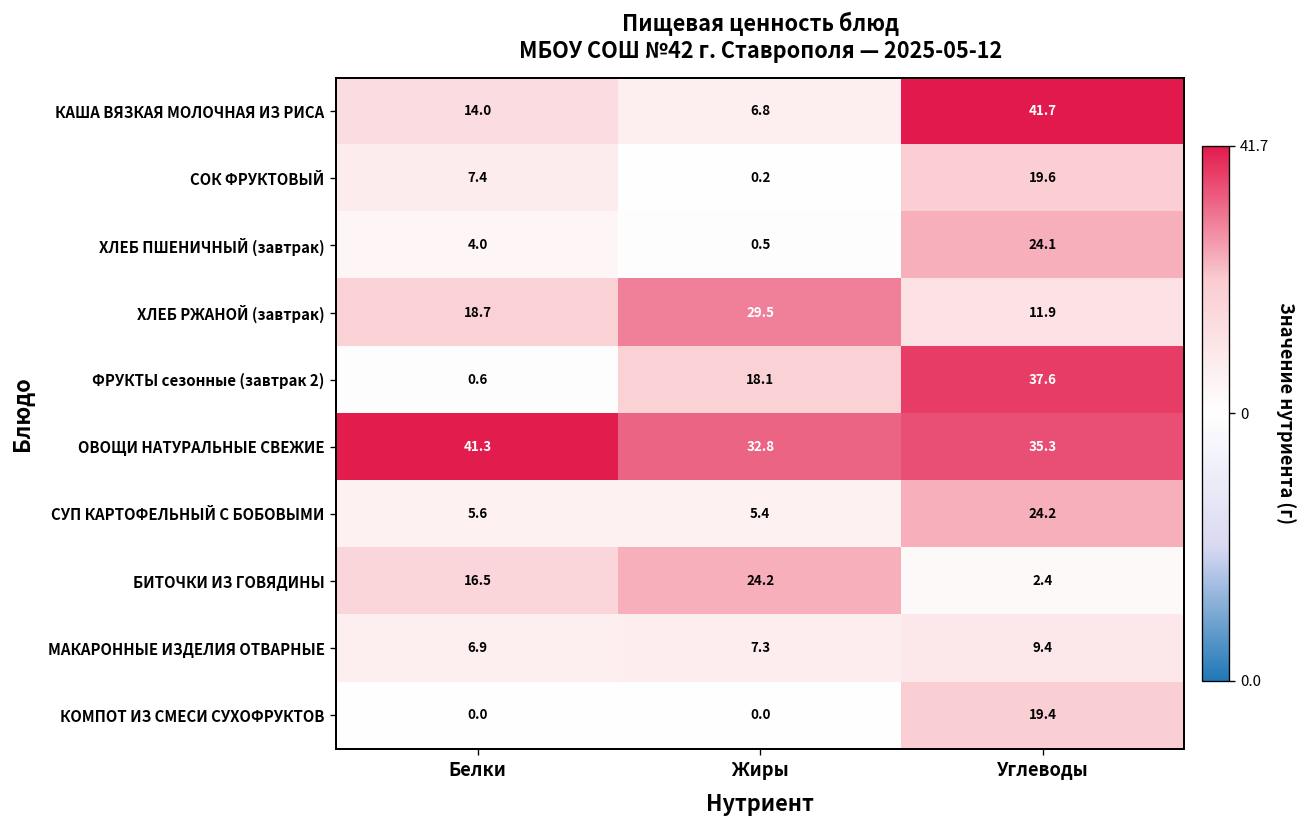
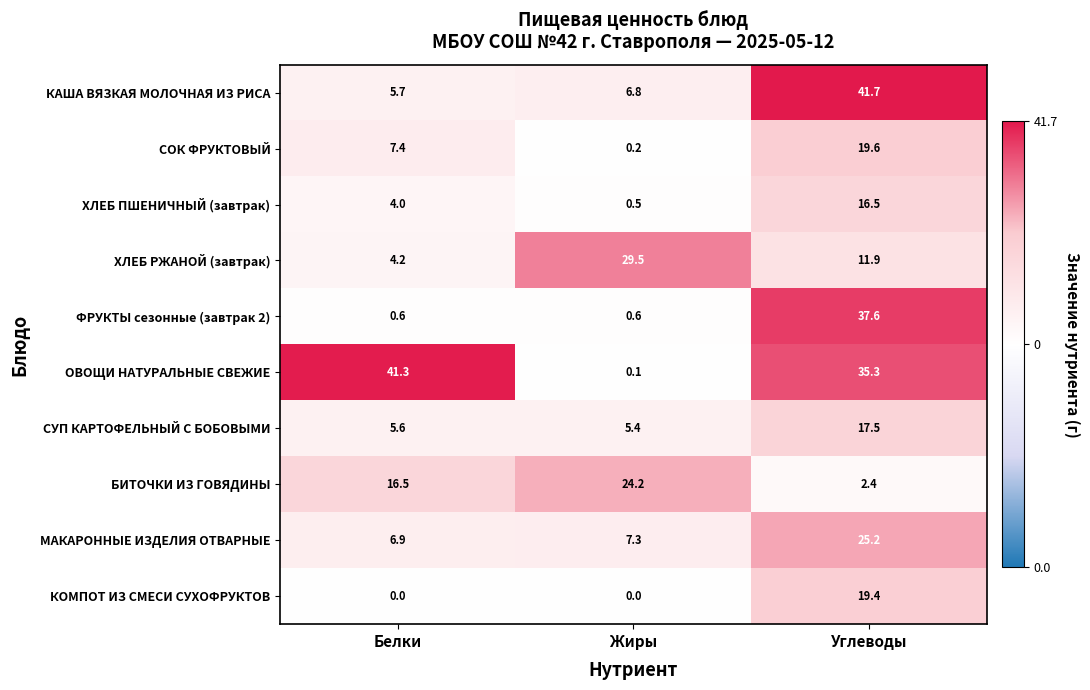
  {
    "КАША ВЯЗКАЯ МОЛОЧНАЯ ИЗ РИСА": {
-     "Белки": 14.0,
+     "Белки": 5.7,
      "Жиры": 6.8,
      "Углеводы": 41.7
    },
    "СОК ФРУКТОВЫЙ": {
      "Белки": 7.4,
      "Жиры": 0.2,
      "Углеводы": 19.6
    },
    "ХЛЕБ ПШЕНИЧНЫЙ (завтрак)": {
      "Белки": 4.0,
      "Жиры": 0.5,
-     "Углеводы": 24.1
+     "Углеводы": 16.5
    },
    "ХЛЕБ РЖАНОЙ (завтрак)": {
-     "Белки": 18.7,
+     "Белки": 4.2,
      "Жиры": 29.5,
      "Углеводы": 11.9
    },
    "ФРУКТЫ сезонные (завтрак 2)": {
      "Белки": 0.6,
-     "Жиры": 18.1,
+     "Жиры": 0.6,
      "Углеводы": 37.6
    },
    "ОВОЩИ НАТУРАЛЬНЫЕ СВЕЖИЕ": {
      "Белки": 41.3,
-     "Жиры": 32.8,
+     "Жиры": 0.1,
      "Углеводы": 35.3
    },
    "СУП КАРТОФЕЛЬНЫЙ С БОБОВЫМИ": {
      "Белки": 5.6,
      "Жиры": 5.4,
-     "Углеводы": 24.2
+     "Углеводы": 17.5
    },
    "БИТОЧКИ ИЗ ГОВЯДИНЫ": {
      "Белки": 16.5,
      "Жиры": 24.2,
      "Углеводы": 2.4
    },
    "МАКАРОННЫЕ ИЗДЕЛИЯ ОТВАРНЫЕ": {
      "Белки": 6.9,
      "Жиры": 7.3,
-     "Углеводы": 9.4
+     "Углеводы": 25.2
    },
    "КОМПОТ ИЗ СМЕСИ СУХОФРУКТОВ": {
      "Белки": 0.0,
      "Жиры": 0.0,
      "Углеводы": 19.4
    }
  }
